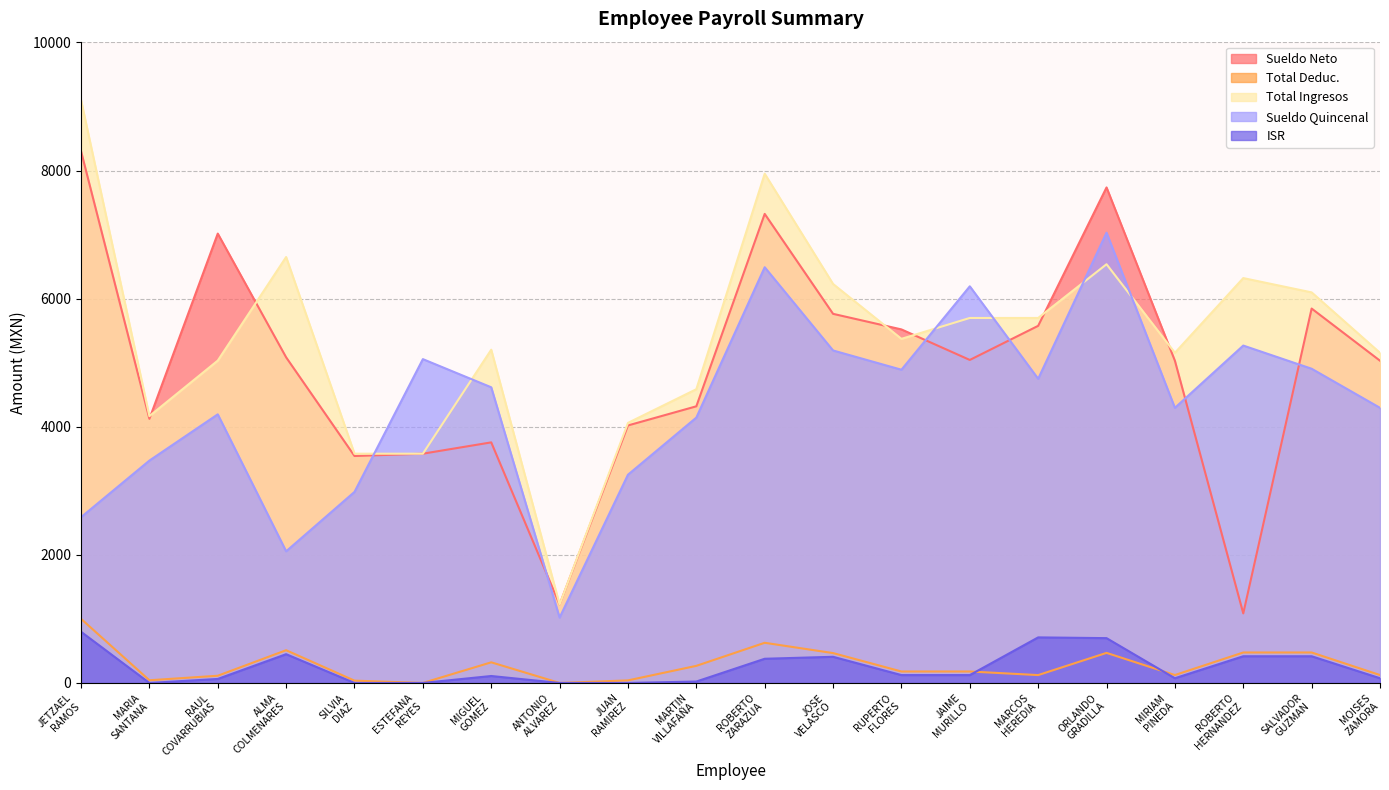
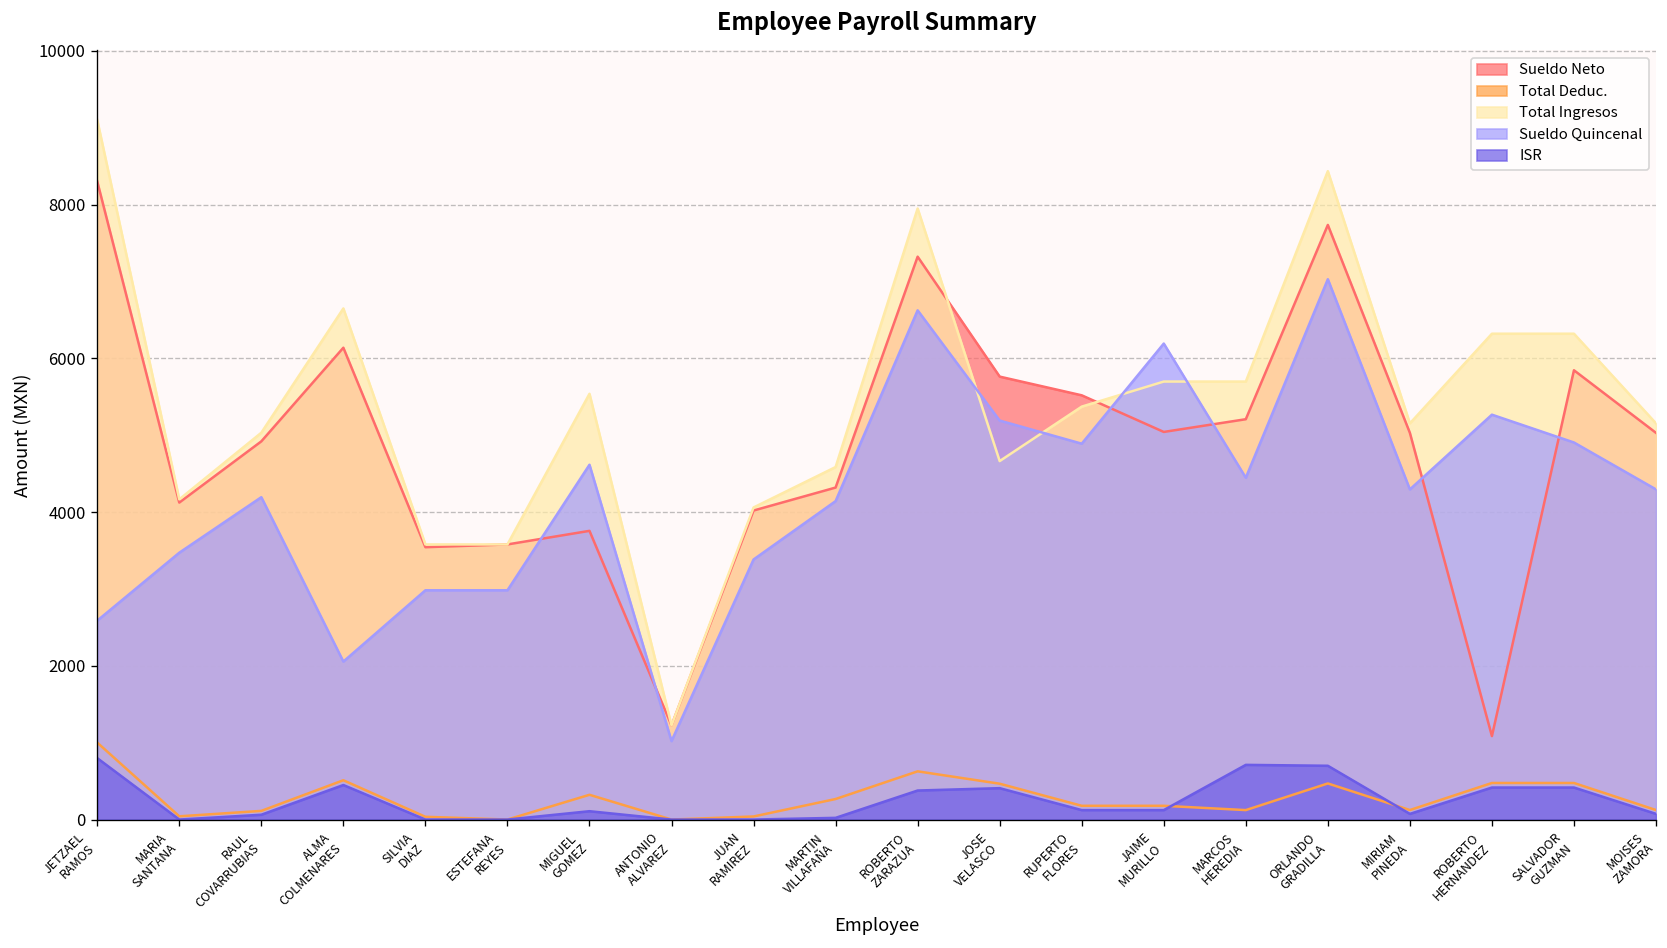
  {
    "Sueldo Neto": {
      "JETZAEL RAMOS": 8300,
      "MARIA SANTANA": 4100,
-     "RAUL COVARRUBIAS": 7000,
-     "ALMA COLMENARES": 5100,
+     "RAUL COVARRUBIAS": 4900,
+     "ALMA COLMENARES": 6100,
      "MIGUEL GOMEZ": 3800,
      "MARTIN VILLAFAÑA": 4300,
      "ROBERTO ZARAZUA": 7300,
      "JOSE VELASCO": 5800,
      "RUPERTO FLORES": 5500,
      "JAIME MURILLO": 5000,
-     "MARCOS HEREDIA": 5600,
+     "MARCOS HEREDIA": 5200,
      "ORLANDO GRADILLA": 7700,
      "MIRIAM PINEDA": 5000,
      "ROBERTO HERNANDEZ": 1100,
      "SALVADOR GUZMAN": 5800,
      "MOISES ZAMORA": 5000
    },
    "Total Deduc.": {
      "JETZAEL RAMOS": 1000,
      "MARIA SANTANA": 0,
      "RAUL COVARRUBIAS": 100,
      "ALMA COLMENARES": 500,
      "MIGUEL GOMEZ": 300,
      "JUAN RAMIREZ": 0,
      "MARTIN VILLAFAÑA": 300,
      "ROBERTO ZARAZUA": 600,
      "JOSE VELASCO": 500,
      "RUPERTO FLORES": 200,
      "JAIME MURILLO": 200,
      "MARCOS HEREDIA": 100,
      "ORLANDO GRADILLA": 500,
      "MIRIAM PINEDA": 100,
      "ROBERTO HERNANDEZ": 500,
      "SALVADOR GUZMAN": 500,
      "MOISES ZAMORA": 100
    },
    "Total Ingresos": {
      "JETZAEL RAMOS": 9100,
      "MARIA SANTANA": 4200,
      "RAUL COVARRUBIAS": 5000,
      "ALMA COLMENARES": 6700,
-     "MIGUEL GOMEZ": 5200,
+     "MIGUEL GOMEZ": 5500,
      "MARTIN VILLAFAÑA": 4600,
      "ROBERTO ZARAZUA": 8000,
-     "JOSE VELASCO": 6200,
+     "JOSE VELASCO": 4700,
      "RUPERTO FLORES": 5400,
      "JAIME MURILLO": 5700,
      "MARCOS HEREDIA": 5700,
-     "ORLANDO GRADILLA": 6500,
+     "ORLANDO GRADILLA": 8400,
      "MIRIAM PINEDA": 5200,
      "ROBERTO HERNANDEZ": 6300,
-     "SALVADOR GUZMAN": 6100,
+     "SALVADOR GUZMAN": 6300,
      "MOISES ZAMORA": 5200
    },
    "Sueldo Quincenal": {
      "JETZAEL RAMOS": 2600,
      "MARIA SANTANA": 3500,
      "RAUL COVARRUBIAS": 4200,
      "ALMA COLMENARES": 2100,
      "SILVIA DIAZ": 3000,
-     "ESTEFANA REYES": 5100,
+     "ESTEFANA REYES": 3000,
      "MIGUEL GOMEZ": 4600,
      "ANTONIO ALVAREZ": 1000,
-     "JUAN RAMIREZ": 3300,
+     "JUAN RAMIREZ": 3400,
      "MARTIN VILLAFAÑA": 4100,
-     "ROBERTO ZARAZUA": 6500,
+     "ROBERTO ZARAZUA": 6600,
      "JOSE VELASCO": 5200,
      "RUPERTO FLORES": 4900,
      "JAIME MURILLO": 6200,
-     "MARCOS HEREDIA": 4700,
+     "MARCOS HEREDIA": 4400,
      "ORLANDO GRADILLA": 7000,
      "MIRIAM PINEDA": 4300,
      "ROBERTO HERNANDEZ": 5300,
      "SALVADOR GUZMAN": 4900,
      "MOISES ZAMORA": 4300
    },
    "ISR": {
      "JETZAEL RAMOS": 800,
      "MARIA SANTANA": 0,
      "RAUL COVARRUBIAS": 100,
      "ALMA COLMENARES": 400,
      "MIGUEL GOMEZ": 100,
      "JUAN RAMIREZ": 0,
      "MARTIN VILLAFAÑA": 0,
      "ROBERTO ZARAZUA": 400,
      "JOSE VELASCO": 400,
      "RUPERTO FLORES": 100,
      "JAIME MURILLO": 100,
      "MARCOS HEREDIA": 700,
      "ORLANDO GRADILLA": 700,
      "MIRIAM PINEDA": 100,
      "ROBERTO HERNANDEZ": 400,
      "SALVADOR GUZMAN": 400,
      "MOISES ZAMORA": 100
    }
  }
